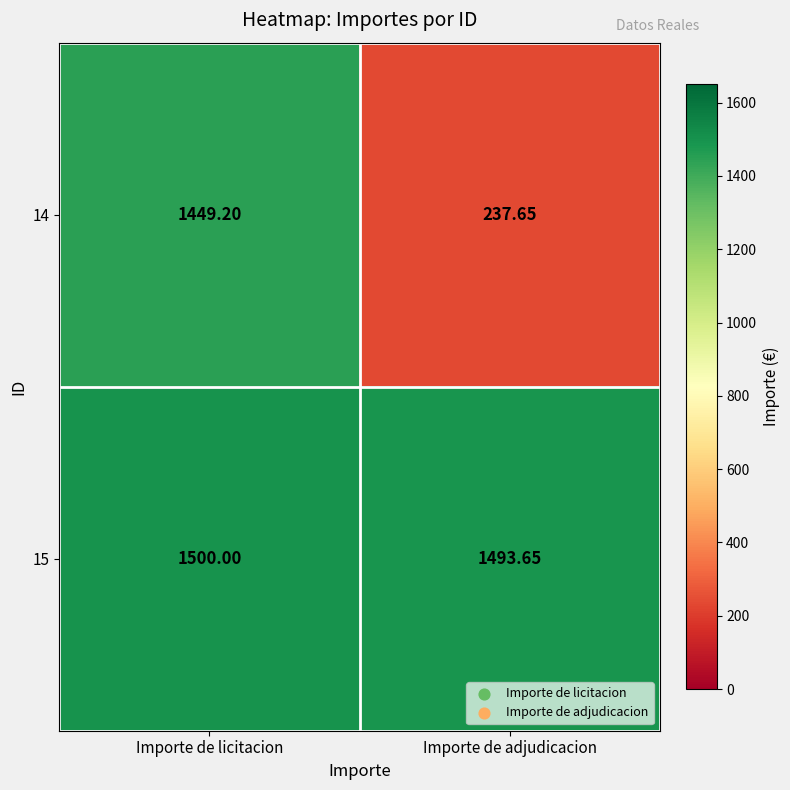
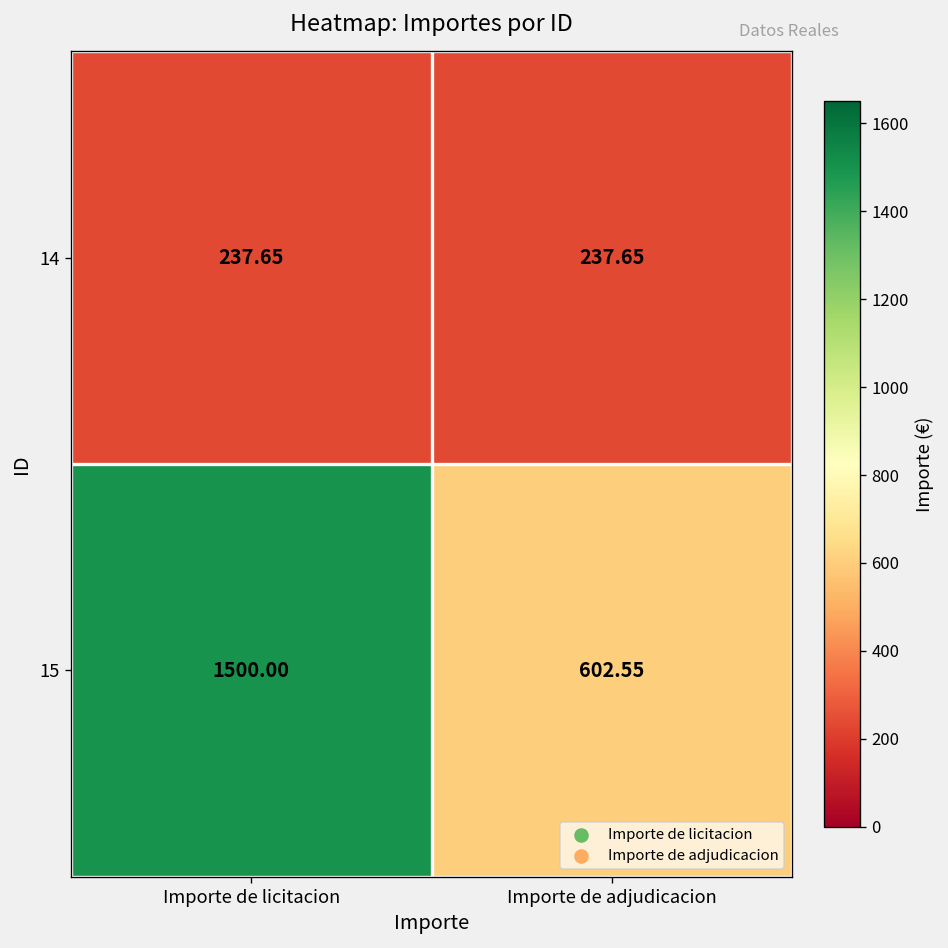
  {
    "14": {
-     "Importe de licitacion": 1449.20,
+     "Importe de licitacion": 237.65,
      "Importe de adjudicacion": 237.65
    },
    "15": {
      "Importe de licitacion": 1500.00,
-     "Importe de adjudicacion": 1493.65
+     "Importe de adjudicacion": 602.55
    }
  }
